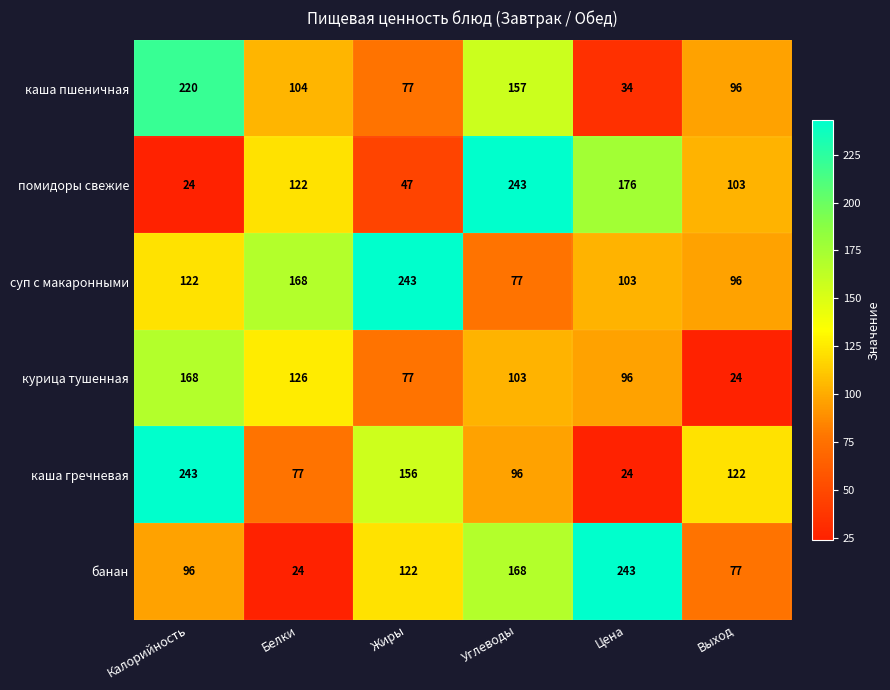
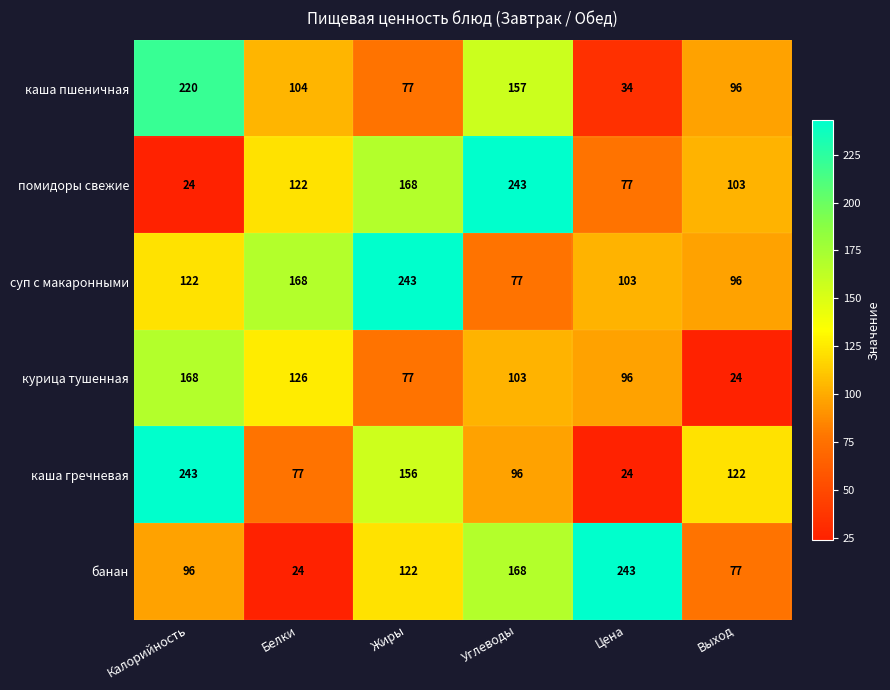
  {
    "каша пшеничная": {
      "Калорийность": 220,
      "Белки": 104,
      "Жиры": 77,
      "Углеводы": 157,
      "Цена": 34,
      "Выход": 96
    },
    "помидоры свежие": {
      "Калорийность": 24,
      "Белки": 122,
-     "Жиры": 47,
+     "Жиры": 168,
      "Углеводы": 243,
-     "Цена": 176,
+     "Цена": 77,
      "Выход": 103
    },
    "суп с макаронными": {
      "Калорийность": 122,
      "Белки": 168,
      "Жиры": 243,
      "Углеводы": 77,
      "Цена": 103,
      "Выход": 96
    },
    "курица тушенная": {
      "Калорийность": 168,
      "Белки": 126,
      "Жиры": 77,
      "Углеводы": 103,
      "Цена": 96,
      "Выход": 24
    },
    "каша гречневая": {
      "Калорийность": 243,
      "Белки": 77,
      "Жиры": 156,
      "Углеводы": 96,
      "Цена": 24,
      "Выход": 122
    },
    "банан": {
      "Калорийность": 96,
      "Белки": 24,
      "Жиры": 122,
      "Углеводы": 168,
      "Цена": 243,
      "Выход": 77
    }
  }
